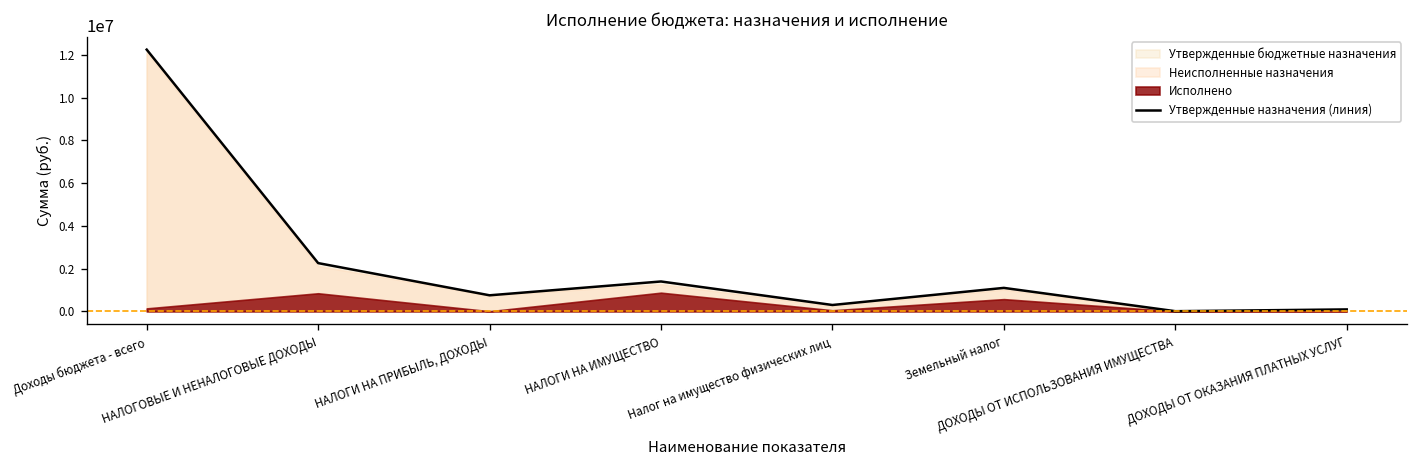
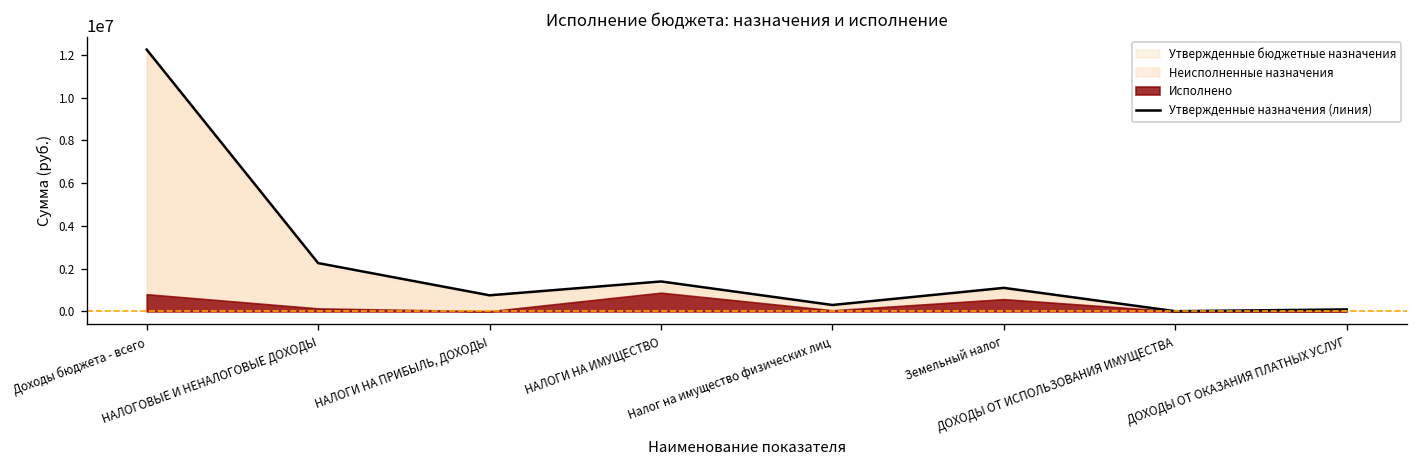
  {
    "Исполнено": {
-     "Доходы бюджета - всего": 100000,
-     "НАЛОГОВЫЕ И НЕНАЛОГОВЫЕ ДОХОДЫ": 800000,
+     "Доходы бюджета - всего": 800000,
+     "НАЛОГОВЫЕ И НЕНАЛОГОВЫЕ ДОХОДЫ": 100000,
      "НАЛОГИ НА ИМУЩЕСТВО": 900000,
      "Земельный налог": 600000
    }
  }
